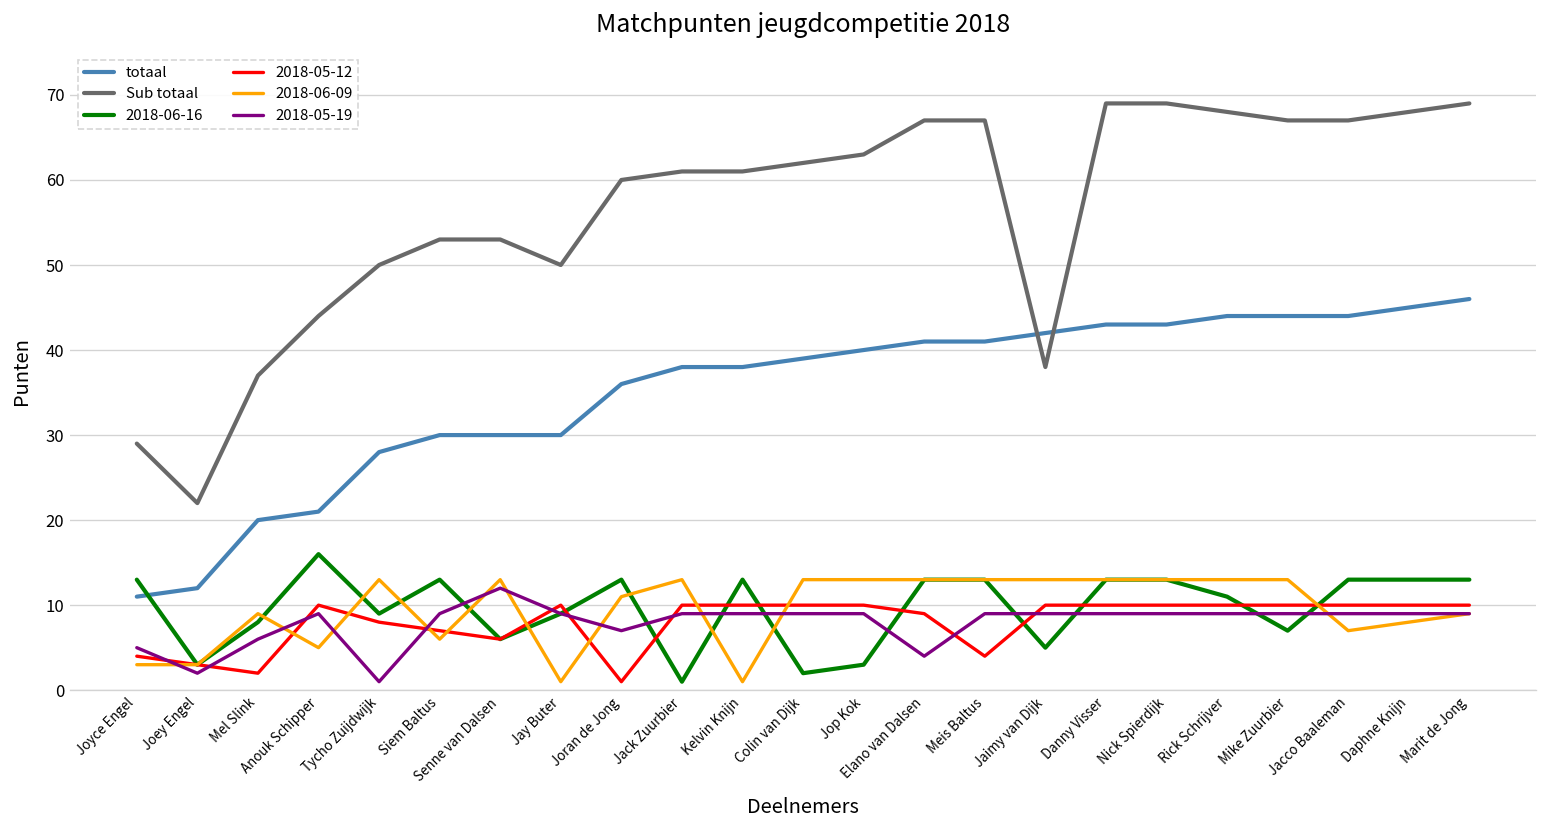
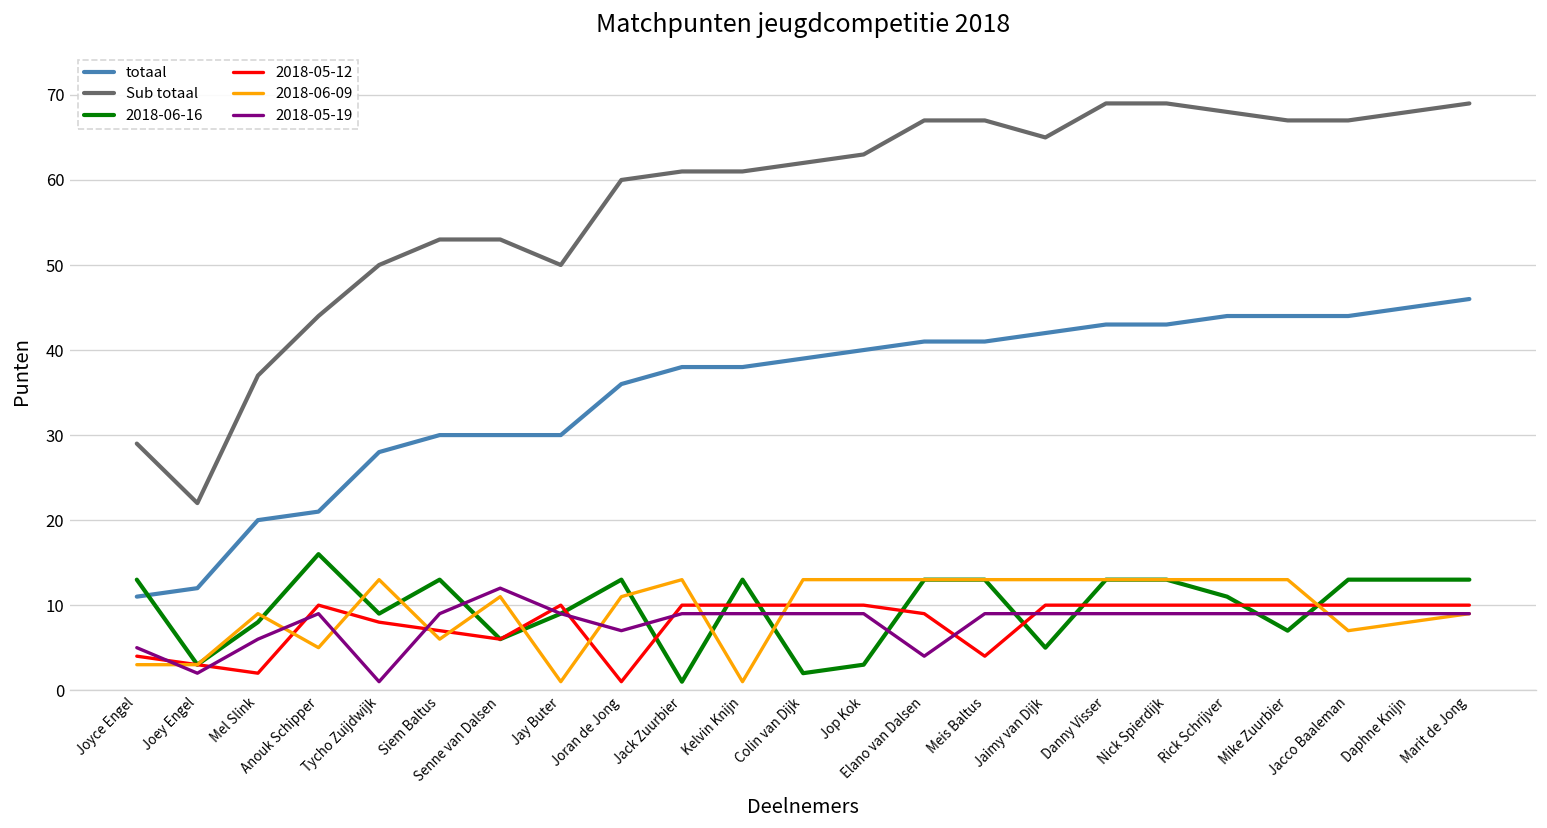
  {
    "totaal": {
      "Joyce Engel": 11,
      "Joey Engel": 12,
      "Mel Slink": 20,
      "Anouk Schipper": 21,
      "Tycho Zuijdwijk": 28,
      "Siem Baltus": 30,
      "Senne van Dalsen": 30,
      "Jay Buter": 30,
      "Joran de Jong": 36,
      "Jack Zuurbier": 38,
      "Kelvin Knijn": 38,
      "Colin van Dijk": 39,
      "Jop Kok": 40,
      "Elano van Dalsen": 41,
      "Meis Baltus": 41,
      "Jaimy van Dijk": 42,
      "Danny Visser": 43,
      "Nick Spierdijk": 43,
      "Rick Schrijver": 44,
      "Mike Zuurbier": 44,
      "Jacco Baaleman": 44,
      "Daphne Knijn": 45,
      "Marit de Jong": 46
    },
    "Sub totaal": {
      "Joyce Engel": 29,
      "Joey Engel": 22,
      "Mel Slink": 37,
      "Anouk Schipper": 44,
      "Tycho Zuijdwijk": 50,
      "Siem Baltus": 53,
      "Senne van Dalsen": 53,
      "Jay Buter": 50,
      "Joran de Jong": 60,
      "Jack Zuurbier": 61,
      "Kelvin Knijn": 61,
      "Colin van Dijk": 62,
      "Jop Kok": 63,
      "Elano van Dalsen": 67,
      "Meis Baltus": 67,
-     "Jaimy van Dijk": 38,
+     "Jaimy van Dijk": 65,
      "Danny Visser": 69,
      "Nick Spierdijk": 69,
      "Rick Schrijver": 68,
      "Mike Zuurbier": 67,
      "Jacco Baaleman": 67,
      "Daphne Knijn": 68,
      "Marit de Jong": 69
    },
    "2018-06-16": {
      "Joyce Engel": 13,
      "Mel Slink": 8,
      "Anouk Schipper": 16,
      "Tycho Zuijdwijk": 9,
      "Siem Baltus": 13,
      "Joran de Jong": 13,
      "Jack Zuurbier": 1,
      "Kelvin Knijn": 13,
      "Colin van Dijk": 2,
      "Jop Kok": 3,
      "Jaimy van Dijk": 5,
      "Rick Schrijver": 11,
      "Mike Zuurbier": 7,
      "Jacco Baaleman": 13,
      "Daphne Knijn": 13,
      "Marit de Jong": 13
    },
    "2018-05-12": {
      "Joyce Engel": 4,
      "Mel Slink": 2,
      "Anouk Schipper": 10,
      "Tycho Zuijdwijk": 8,
      "Siem Baltus": 7,
      "Jay Buter": 10,
      "Joran de Jong": 1,
      "Jack Zuurbier": 10,
      "Kelvin Knijn": 10,
      "Colin van Dijk": 10,
      "Jop Kok": 10,
      "Elano van Dalsen": 9,
      "Meis Baltus": 4,
      "Jaimy van Dijk": 10,
      "Danny Visser": 10,
      "Nick Spierdijk": 10,
      "Rick Schrijver": 10,
      "Mike Zuurbier": 10,
      "Jacco Baaleman": 10,
      "Daphne Knijn": 10,
      "Marit de Jong": 10
    },
    "2018-06-09": {
      "Joyce Engel": 3,
      "Mel Slink": 9,
      "Anouk Schipper": 5,
      "Tycho Zuijdwijk": 13,
      "Siem Baltus": 6,
-     "Senne van Dalsen": 13,
+     "Senne van Dalsen": 11,
      "Jay Buter": 1,
      "Joran de Jong": 11,
      "Jack Zuurbier": 13,
      "Kelvin Knijn": 1,
      "Colin van Dijk": 13,
      "Jop Kok": 13,
      "Jaimy van Dijk": 13,
      "Rick Schrijver": 13,
      "Mike Zuurbier": 13,
      "Jacco Baaleman": 7,
      "Daphne Knijn": 8
    },
    "2018-05-19": {
      "Joyce Engel": 5,
      "Joey Engel": 2,
      "Mel Slink": 6,
      "Anouk Schipper": 9,
      "Tycho Zuijdwijk": 1,
      "Siem Baltus": 9,
      "Senne van Dalsen": 12,
      "Joran de Jong": 7,
      "Jack Zuurbier": 9,
      "Kelvin Knijn": 9,
      "Colin van Dijk": 9,
      "Jop Kok": 9,
      "Elano van Dalsen": 4,
      "Meis Baltus": 9,
      "Jaimy van Dijk": 9,
      "Danny Visser": 9,
      "Nick Spierdijk": 9,
      "Rick Schrijver": 9,
      "Mike Zuurbier": 9,
      "Jacco Baaleman": 9,
      "Daphne Knijn": 9
    }
  }
